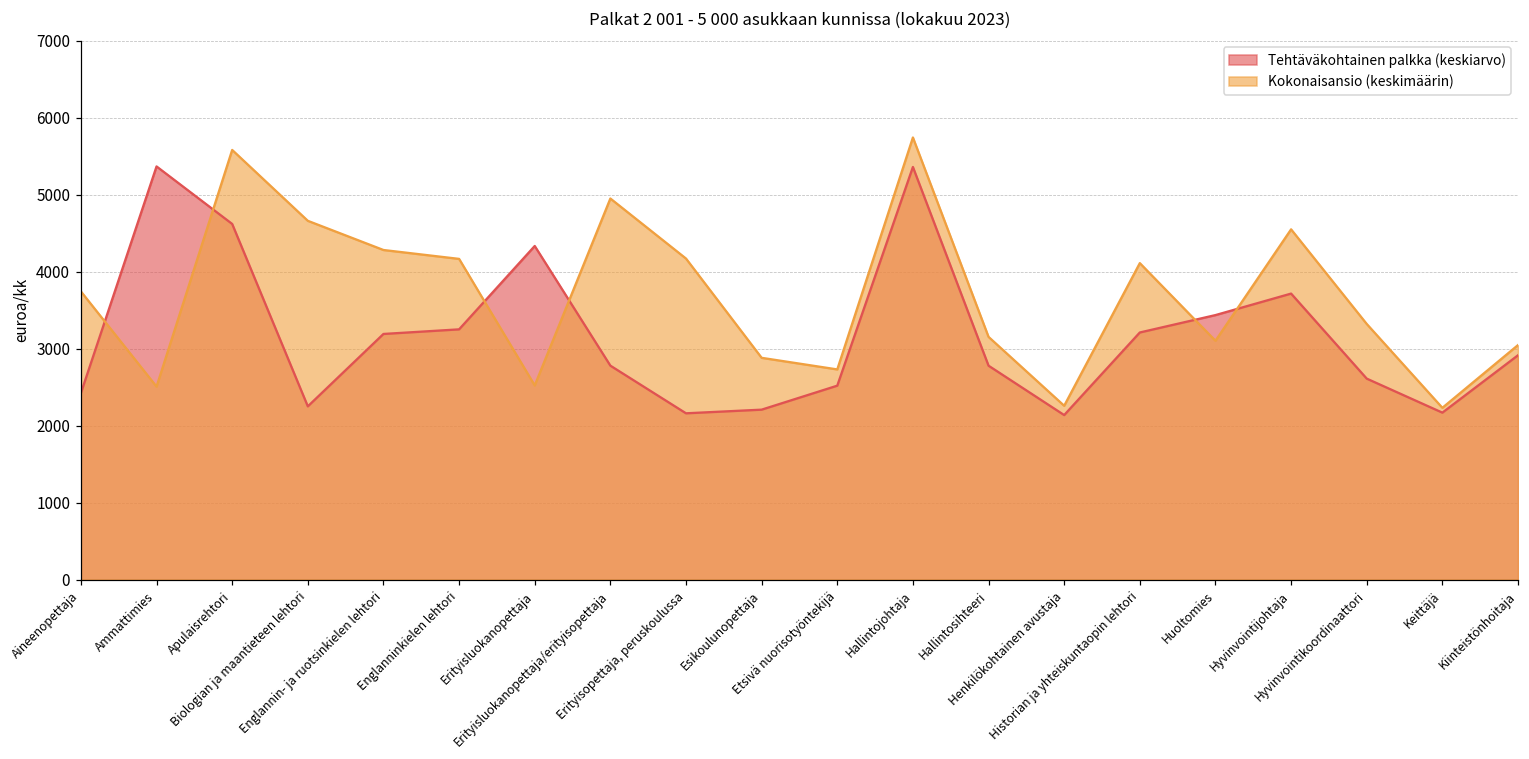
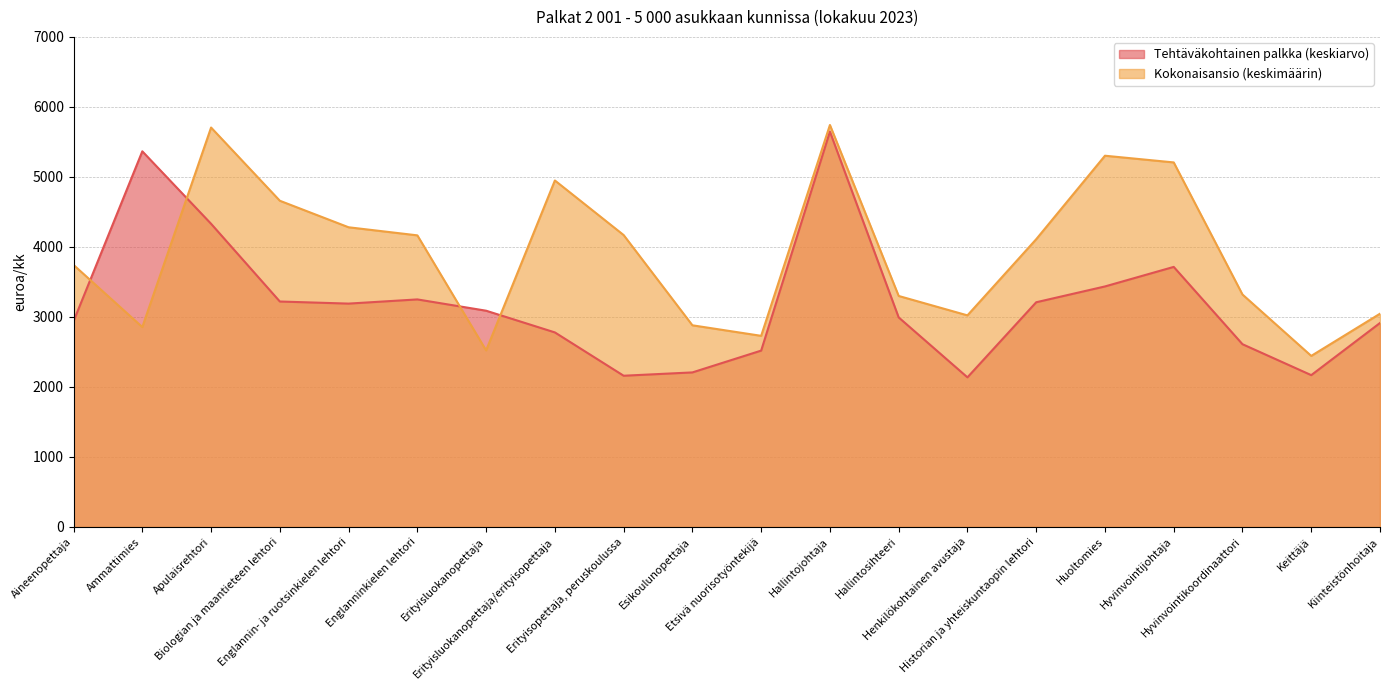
  {
    "Tehtäväkohtainen palkka (keskiarvo)": {
-     "Aineenopettaja": 2400,
+     "Aineenopettaja": 2900,
      "Ammattimies": 5400,
-     "Apulaisrehtori": 4600,
-     "Biologian ja maantieteen lehtori": 2300,
+     "Apulaisrehtori": 4300,
+     "Biologian ja maantieteen lehtori": 3200,
      "Englannin- ja ruotsinkielen lehtori": 3200,
      "Englanninkielen lehtori": 3200,
-     "Erityisluokanopettaja": 4300,
+     "Erityisluokanopettaja": 3100,
      "Erityisluokanopettaja/erityisopettaja": 2800,
      "Erityisopettaja, peruskoulussa": 2200,
      "Esikoulunopettaja": 2200,
      "Etsivä nuorisotyöntekijä": 2500,
-     "Hallintojohtaja": 5400,
-     "Hallintosihteeri": 2800,
+     "Hallintojohtaja": 5600,
+     "Hallintosihteeri": 3000,
      "Henkilökohtainen avustaja": 2100,
      "Historian ja yhteiskuntaopin lehtori": 3200,
      "Huoltomies": 3400,
      "Hyvinvointijohtaja": 3700,
      "Hyvinvointikoordinaattori": 2600,
      "Keittäjä": 2200,
      "Kiinteistönhoitaja": 2900
    },
    "Kokonaisansio (keskimäärin)": {
      "Aineenopettaja": 3700,
-     "Ammattimies": 2500,
-     "Apulaisrehtori": 5600,
+     "Ammattimies": 2900,
+     "Apulaisrehtori": 5700,
      "Biologian ja maantieteen lehtori": 4700,
      "Englannin- ja ruotsinkielen lehtori": 4300,
      "Englanninkielen lehtori": 4200,
      "Erityisluokanopettaja": 2500,
      "Erityisluokanopettaja/erityisopettaja": 4900,
      "Erityisopettaja, peruskoulussa": 4200,
      "Esikoulunopettaja": 2900,
      "Etsivä nuorisotyöntekijä": 2700,
      "Hallintojohtaja": 5700,
-     "Hallintosihteeri": 3200,
-     "Henkilökohtainen avustaja": 2300,
+     "Hallintosihteeri": 3300,
+     "Henkilökohtainen avustaja": 3000,
      "Historian ja yhteiskuntaopin lehtori": 4100,
-     "Huoltomies": 3100,
-     "Hyvinvointijohtaja": 4500,
+     "Huoltomies": 5300,
+     "Hyvinvointijohtaja": 5200,
      "Hyvinvointikoordinaattori": 3300,
-     "Keittäjä": 2200,
+     "Keittäjä": 2400,
      "Kiinteistönhoitaja": 3000
    }
  }
